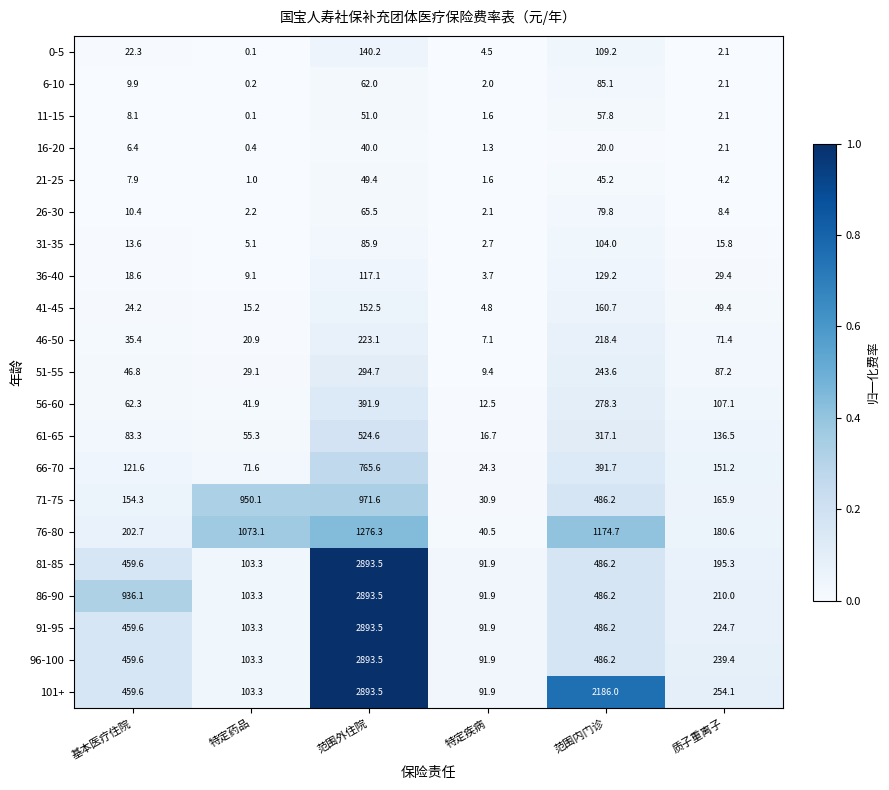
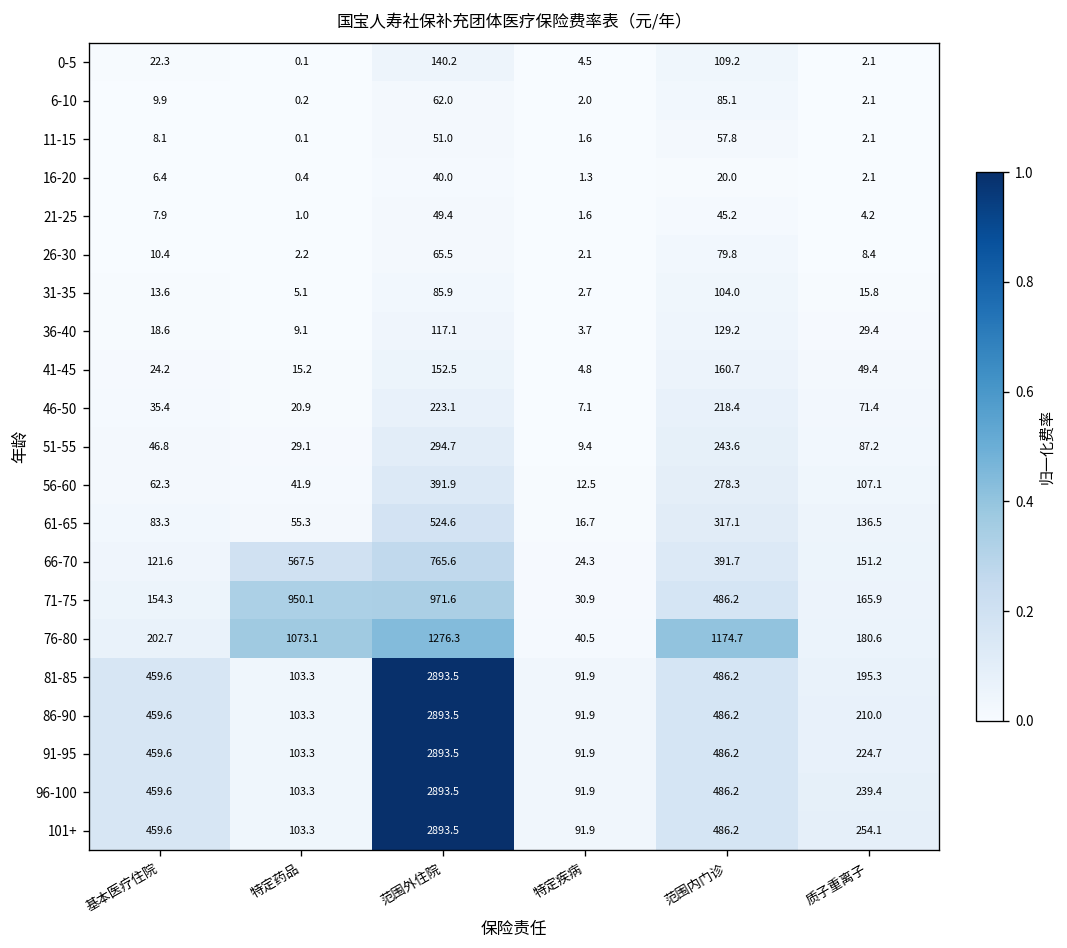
  {
    "0-5": {
      "基本医疗住院": 22.3,
      "特定药品": 0.1,
      "范围外住院": 140.2,
      "特定疾病": 4.5,
      "范围内门诊": 109.2,
      "质子重离子": 2.1
    },
    "6-10": {
      "基本医疗住院": 9.9,
      "特定药品": 0.2,
      "范围外住院": 62.0,
      "特定疾病": 2.0,
      "范围内门诊": 85.1,
      "质子重离子": 2.1
    },
    "11-15": {
      "基本医疗住院": 8.1,
      "特定药品": 0.1,
      "范围外住院": 51.0,
      "特定疾病": 1.6,
      "范围内门诊": 57.8,
      "质子重离子": 2.1
    },
    "16-20": {
      "基本医疗住院": 6.4,
      "特定药品": 0.4,
      "范围外住院": 40.0,
      "特定疾病": 1.3,
      "范围内门诊": 20.0,
      "质子重离子": 2.1
    },
    "21-25": {
      "基本医疗住院": 7.9,
      "特定药品": 1.0,
      "范围外住院": 49.4,
      "特定疾病": 1.6,
      "范围内门诊": 45.2,
      "质子重离子": 4.2
    },
    "26-30": {
      "基本医疗住院": 10.4,
      "特定药品": 2.2,
      "范围外住院": 65.5,
      "特定疾病": 2.1,
      "范围内门诊": 79.8,
      "质子重离子": 8.4
    },
    "31-35": {
      "基本医疗住院": 13.6,
      "特定药品": 5.1,
      "范围外住院": 85.9,
      "特定疾病": 2.7,
      "范围内门诊": 104.0,
      "质子重离子": 15.8
    },
    "36-40": {
      "基本医疗住院": 18.6,
      "特定药品": 9.1,
      "范围外住院": 117.1,
      "特定疾病": 3.7,
      "范围内门诊": 129.2,
      "质子重离子": 29.4
    },
    "41-45": {
      "基本医疗住院": 24.2,
      "特定药品": 15.2,
      "范围外住院": 152.5,
      "特定疾病": 4.8,
      "范围内门诊": 160.7,
      "质子重离子": 49.4
    },
    "46-50": {
      "基本医疗住院": 35.4,
      "特定药品": 20.9,
      "范围外住院": 223.1,
      "特定疾病": 7.1,
      "范围内门诊": 218.4,
      "质子重离子": 71.4
    },
    "51-55": {
      "基本医疗住院": 46.8,
      "特定药品": 29.1,
      "范围外住院": 294.7,
      "特定疾病": 9.4,
      "范围内门诊": 243.6,
      "质子重离子": 87.2
    },
    "56-60": {
      "基本医疗住院": 62.3,
      "特定药品": 41.9,
      "范围外住院": 391.9,
      "特定疾病": 12.5,
      "范围内门诊": 278.3,
      "质子重离子": 107.1
    },
    "61-65": {
      "基本医疗住院": 83.3,
      "特定药品": 55.3,
      "范围外住院": 524.6,
      "特定疾病": 16.7,
      "范围内门诊": 317.1,
      "质子重离子": 136.5
    },
    "66-70": {
      "基本医疗住院": 121.6,
-     "特定药品": 71.6,
+     "特定药品": 567.5,
      "范围外住院": 765.6,
      "特定疾病": 24.3,
      "范围内门诊": 391.7,
      "质子重离子": 151.2
    },
    "71-75": {
      "基本医疗住院": 154.3,
      "特定药品": 950.1,
      "范围外住院": 971.6,
      "特定疾病": 30.9,
      "范围内门诊": 486.2,
      "质子重离子": 165.9
    },
    "76-80": {
      "基本医疗住院": 202.7,
      "特定药品": 1073.1,
      "范围外住院": 1276.3,
      "特定疾病": 40.5,
      "范围内门诊": 1174.7,
      "质子重离子": 180.6
    },
    "81-85": {
      "基本医疗住院": 459.6,
      "特定药品": 103.3,
      "范围外住院": 2893.5,
      "特定疾病": 91.9,
      "范围内门诊": 486.2,
      "质子重离子": 195.3
    },
    "86-90": {
-     "基本医疗住院": 936.1,
+     "基本医疗住院": 459.6,
      "特定药品": 103.3,
      "范围外住院": 2893.5,
      "特定疾病": 91.9,
      "范围内门诊": 486.2,
      "质子重离子": 210.0
    },
    "91-95": {
      "基本医疗住院": 459.6,
      "特定药品": 103.3,
      "范围外住院": 2893.5,
      "特定疾病": 91.9,
      "范围内门诊": 486.2,
      "质子重离子": 224.7
    },
    "96-100": {
      "基本医疗住院": 459.6,
      "特定药品": 103.3,
      "范围外住院": 2893.5,
      "特定疾病": 91.9,
      "范围内门诊": 486.2,
      "质子重离子": 239.4
    },
    "101+": {
      "基本医疗住院": 459.6,
      "特定药品": 103.3,
      "范围外住院": 2893.5,
      "特定疾病": 91.9,
-     "范围内门诊": 2186.0,
+     "范围内门诊": 486.2,
      "质子重离子": 254.1
    }
  }
